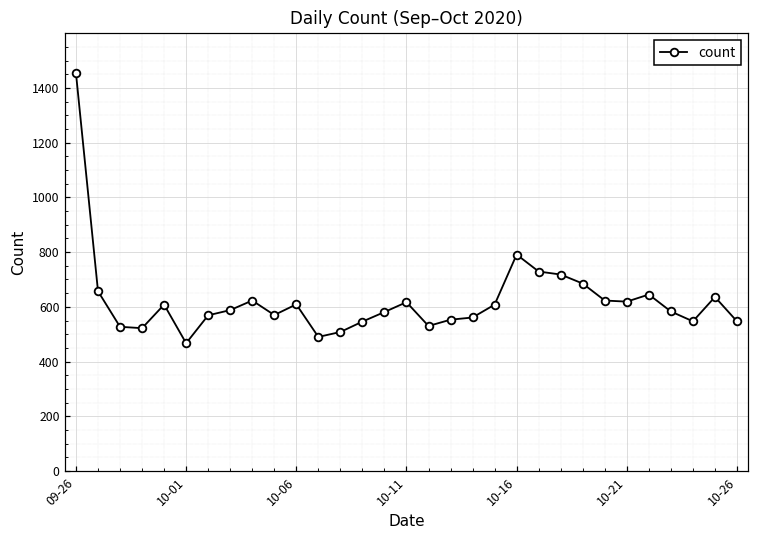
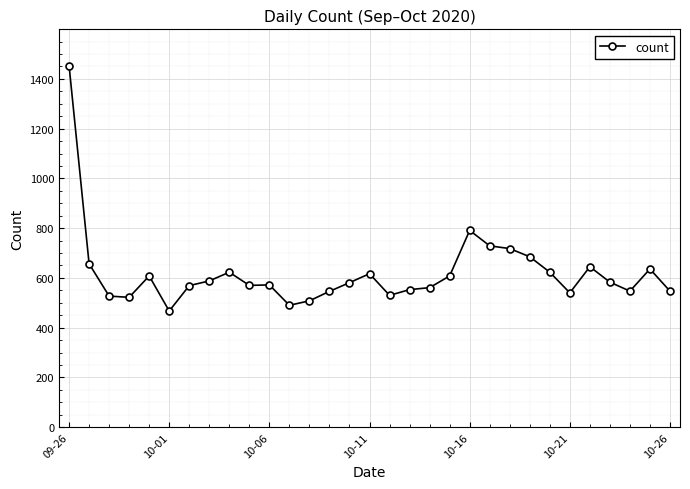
  {
    "09-26": 1450,
    "10-01": 470,
-   "10-06": 610,
+   "10-06": 570,
    "10-11": 620,
    "10-16": 790,
-   "10-21": 620,
+   "10-21": 540,
    "10-26": 550
  }
